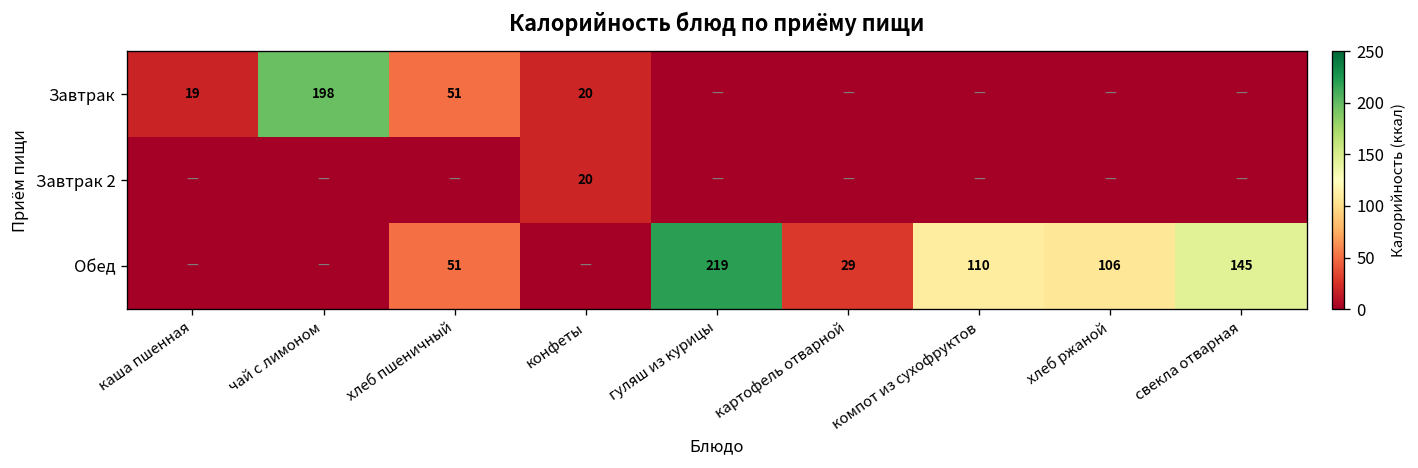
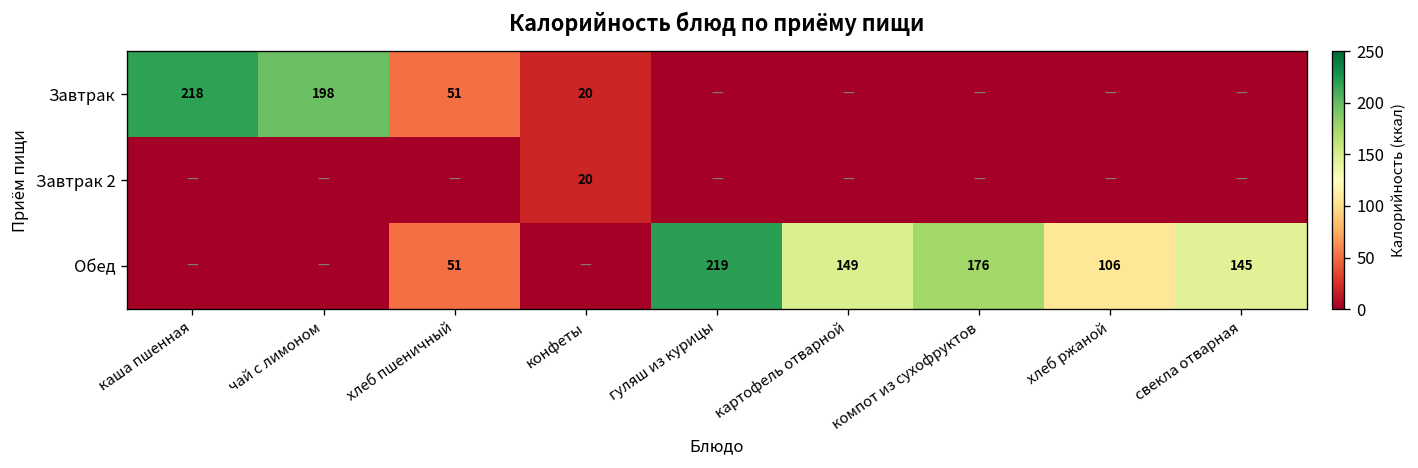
  {
    "Завтрак": {
-     "каша пшенная": 19,
+     "каша пшенная": 218,
      "чай с лимоном": 198,
      "хлеб пшеничный": 51,
      "конфеты": 20
    },
    "Завтрак 2": {
      "конфеты": 20
    },
    "Обед": {
      "хлеб пшеничный": 51,
      "гуляш из курицы": 219,
-     "картофель отварной": 29,
-     "компот из сухофруктов": 110,
+     "картофель отварной": 149,
+     "компот из сухофруктов": 176,
      "хлеб ржаной": 106,
      "свекла отварная": 145
    }
  }
